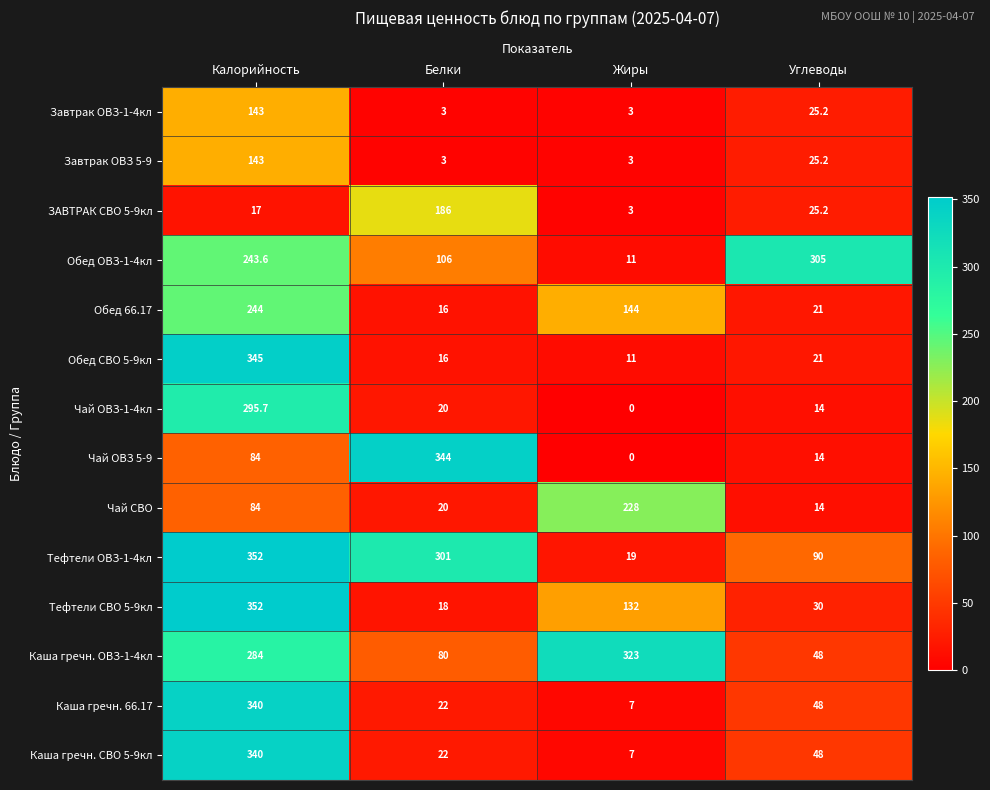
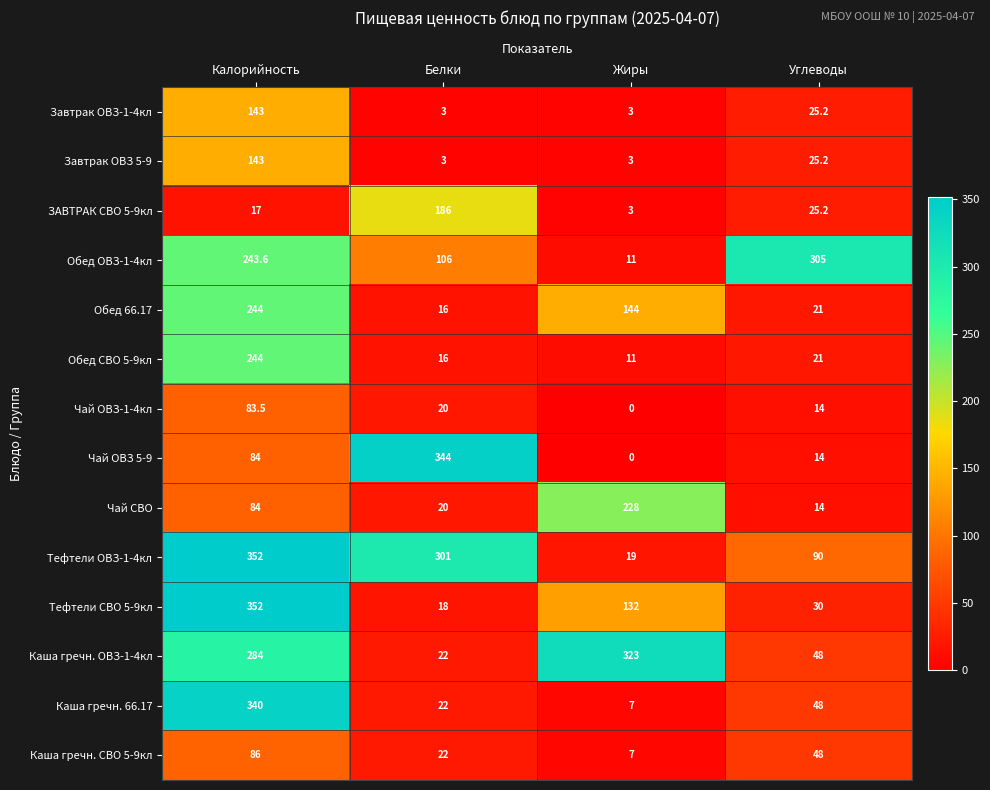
  {
    "Обед СВО 5-9кл": {
-     "Калорийность": 345
+     "Калорийность": 244
    },
    "Чай ОВЗ-1-4кл": {
-     "Калорийность": 295.7
+     "Калорийность": 83.5
    },
    "Каша гречн. ОВЗ-1-4кл": {
-     "Белки": 80
+     "Белки": 22
    },
    "Каша гречн. СВО 5-9кл": {
-     "Калорийность": 340
+     "Калорийность": 86
    }
  }
